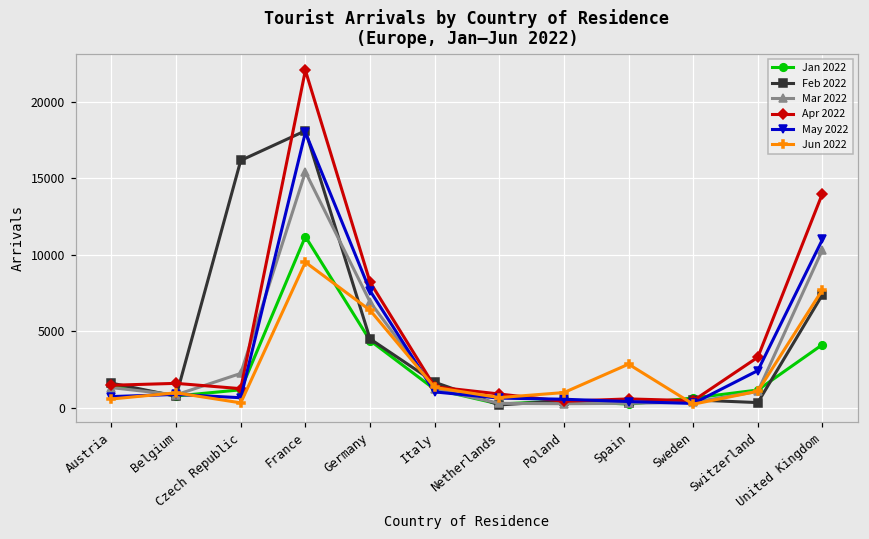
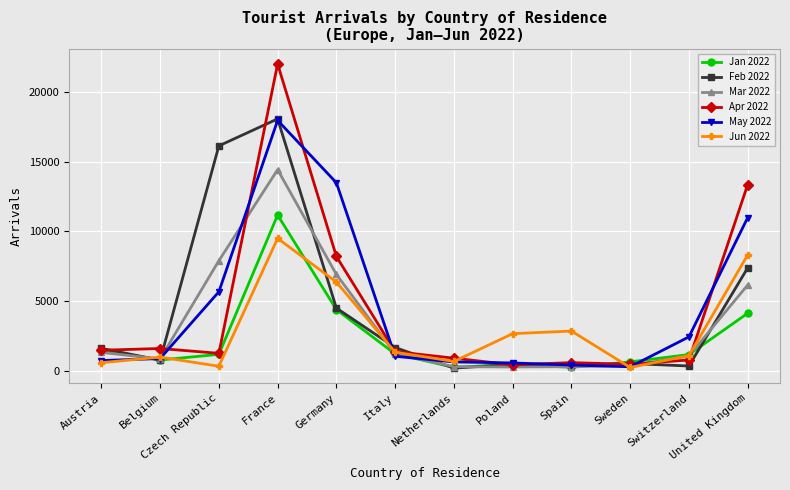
  {
    "Jan 2022": {
      "France": 11200,
      "United Kingdom": 4100
    },
    "Feb 2022": {
      "Czech Republic": 16200,
      "Italy": 1700,
      "Switzerland": 300,
      "United Kingdom": 7400
    },
    "Mar 2022": {
-     "Czech Republic": 2200,
-     "France": 15400,
+     "Czech Republic": 7900,
+     "France": 14400,
      "Germany": 6900,
-     "United Kingdom": 10300
+     "United Kingdom": 6200
    },
    "Apr 2022": {
      "Belgium": 1600,
      "France": 22000,
      "Germany": 8200,
      "Netherlands": 900,
-     "Switzerland": 3300,
-     "United Kingdom": 14000
+     "Switzerland": 800,
+     "United Kingdom": 13400
    },
    "May 2022": {
-     "Czech Republic": 600,
-     "Germany": 7600,
+     "Czech Republic": 5700,
+     "Germany": 13500,
      "Switzerland": 2400,
      "United Kingdom": 11000
    },
    "Jun 2022": {
      "Czech Republic": 300,
      "France": 9500,
      "Germany": 6400,
-     "Poland": 1000,
+     "Poland": 2700,
      "Spain": 2800,
-     "United Kingdom": 7700
+     "United Kingdom": 8300
    }
  }
